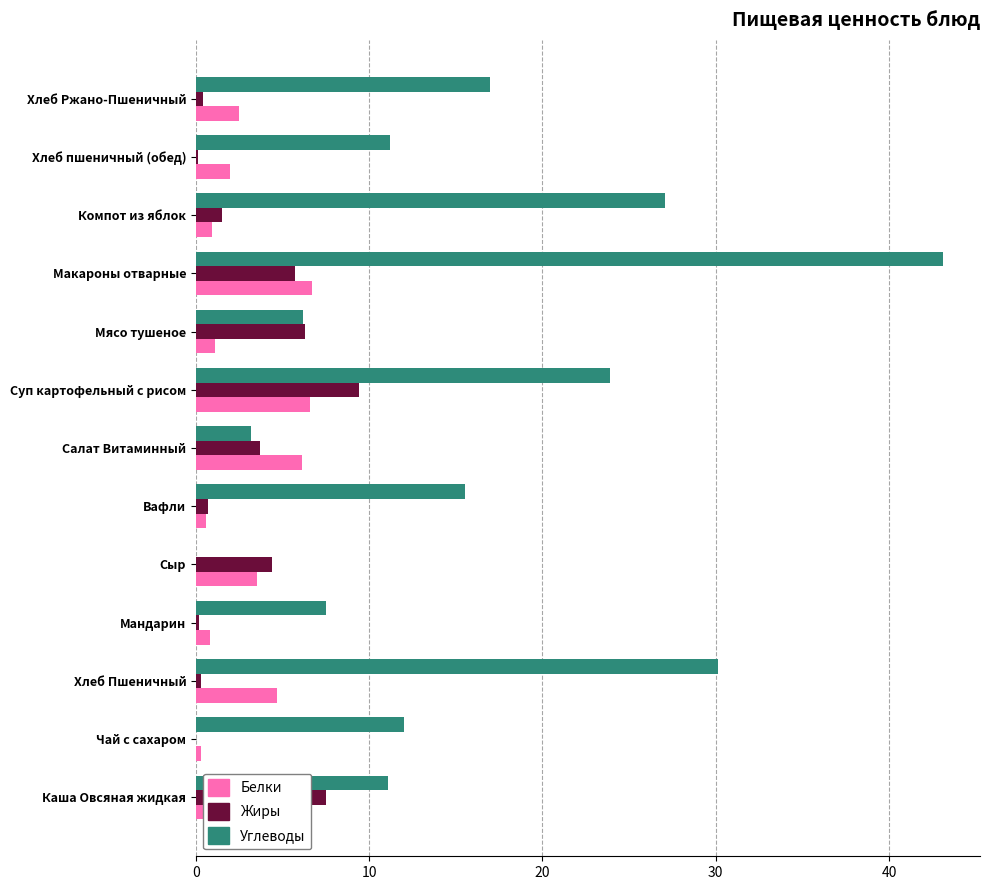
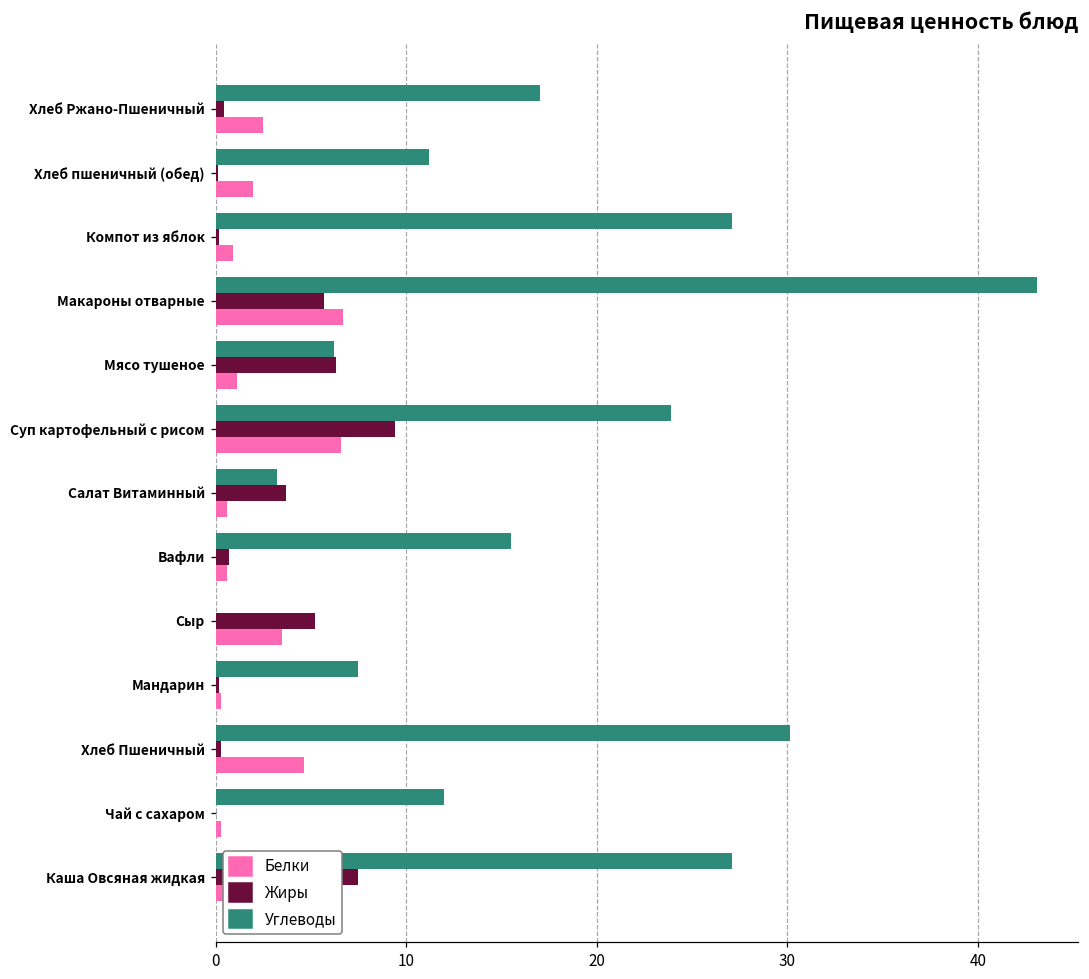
  {
    "Белки": {
      "Хлеб Ржано-Пшеничный": 2.5,
      "Хлеб пшеничный (обед)": 2.0,
      "Компот из яблок": 0.9,
      "Макароны отварные": 6.7,
      "Мясо тушеное": 1.1,
      "Суп картофельный с рисом": 6.6,
-     "Салат Витаминный": 6.1,
+     "Салат Витаминный": 0.6,
      "Вафли": 0.6,
      "Сыр": 3.5,
-     "Мандарин": 0.8,
+     "Мандарин": 0.3,
      "Хлеб Пшеничный": 4.7,
      "Чай с сахаром": 0.3
    },
    "Жиры": {
      "Хлеб Ржано-Пшеничный": 0.4,
-     "Компот из яблок": 1.5,
+     "Компот из яблок": 0.2,
      "Макароны отварные": 5.7,
      "Мясо тушеное": 6.3,
      "Суп картофельный с рисом": 9.4,
      "Салат Витаминный": 3.7,
      "Вафли": 0.7,
-     "Сыр": 4.4,
+     "Сыр": 5.2,
      "Мандарин": 0.2,
      "Хлеб Пшеничный": 0.3,
      "Чай с сахаром": 0.0,
      "Каша Овсяная жидкая": 7.5
    },
    "Углеводы": {
      "Хлеб Ржано-Пшеничный": 17.0,
      "Хлеб пшеничный (обед)": 11.2,
      "Компот из яблок": 27.1,
      "Макароны отварные": 43.1,
      "Мясо тушеное": 6.2,
      "Суп картофельный с рисом": 23.9,
      "Салат Витаминный": 3.2,
      "Вафли": 15.5,
      "Сыр": 0.0,
      "Мандарин": 7.5,
      "Хлеб Пшеничный": 30.2,
      "Чай с сахаром": 12.0,
-     "Каша Овсяная жидкая": 11.1
+     "Каша Овсяная жидкая": 27.1
    }
  }
